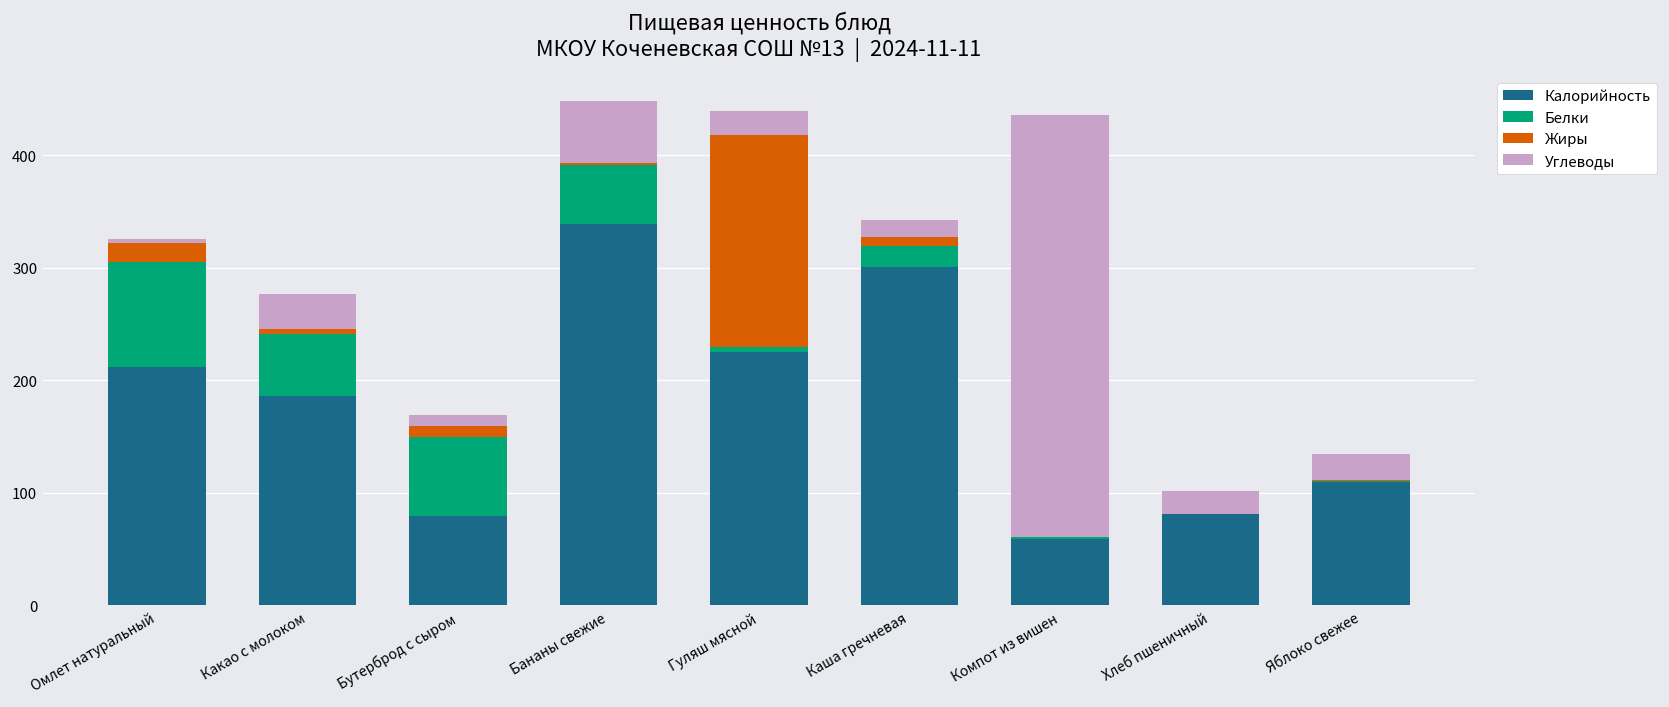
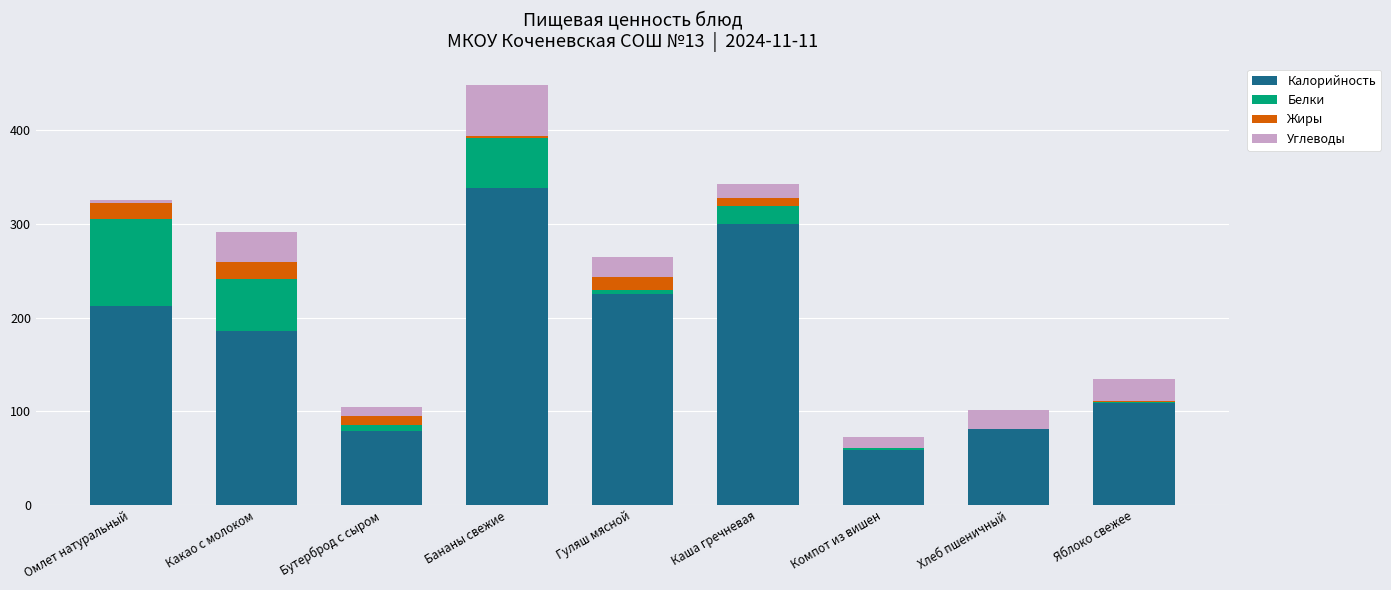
  {
    "Калорийность": {
      "Омлет натуральный": 210,
      "Какао с молоком": 190,
      "Бутерброд с сыром": 80,
      "Бананы свежие": 340,
      "Гуляш мясной": 230,
      "Каша гречневая": 300,
      "Компот из вишен": 60,
      "Хлеб пшеничный": 80,
      "Яблоко свежее": 110
    },
    "Белки": {
      "Омлет натуральный": 90,
      "Какао с молоком": 60,
-     "Бутерброд с сыром": 70,
+     "Бутерброд с сыром": 10,
      "Бананы свежие": 50,
      "Гуляш мясной": 10,
      "Каша гречневая": 20
    },
    "Жиры": {
      "Омлет натуральный": 20,
-     "Какао с молоком": 0,
+     "Какао с молоком": 20,
      "Бутерброд с сыром": 10,
-     "Гуляш мясной": 190,
+     "Гуляш мясной": 10,
      "Каша гречневая": 10,
      "Хлеб пшеничный": 0
    },
    "Углеводы": {
      "Омлет натуральный": 0,
      "Какао с молоком": 30,
      "Бутерброд с сыром": 10,
      "Бананы свежие": 60,
      "Гуляш мясной": 20,
      "Каша гречневая": 20,
-     "Компот из вишен": 380,
+     "Компот из вишен": 10,
      "Хлеб пшеничный": 20,
      "Яблоко свежее": 20
    }
  }
